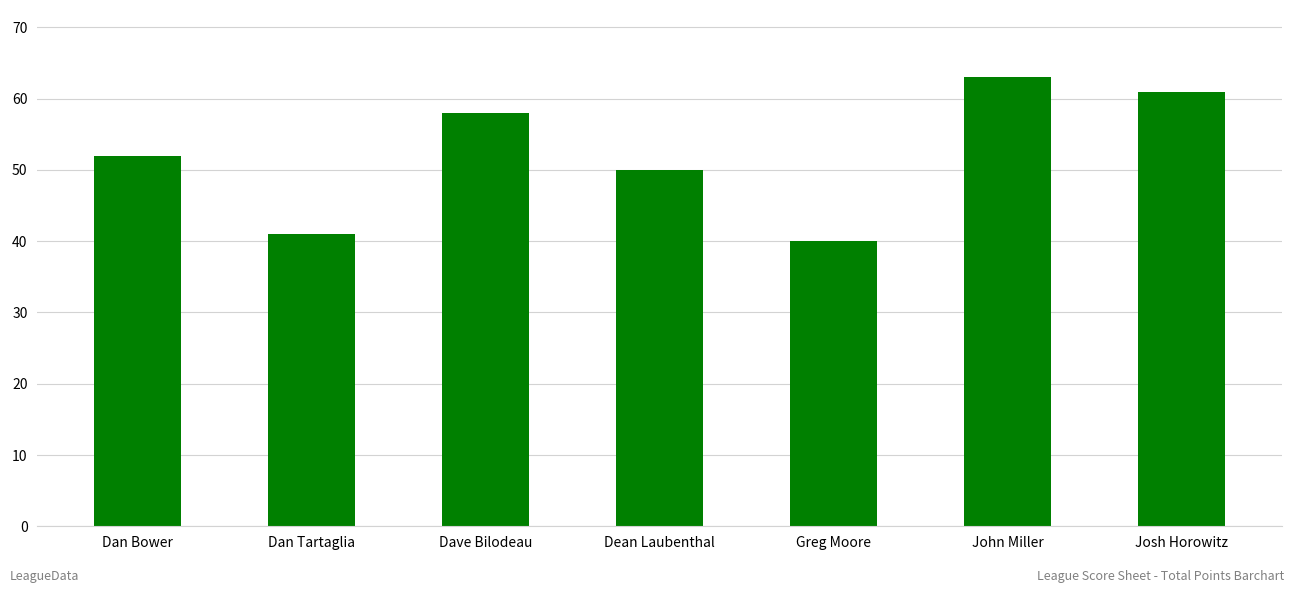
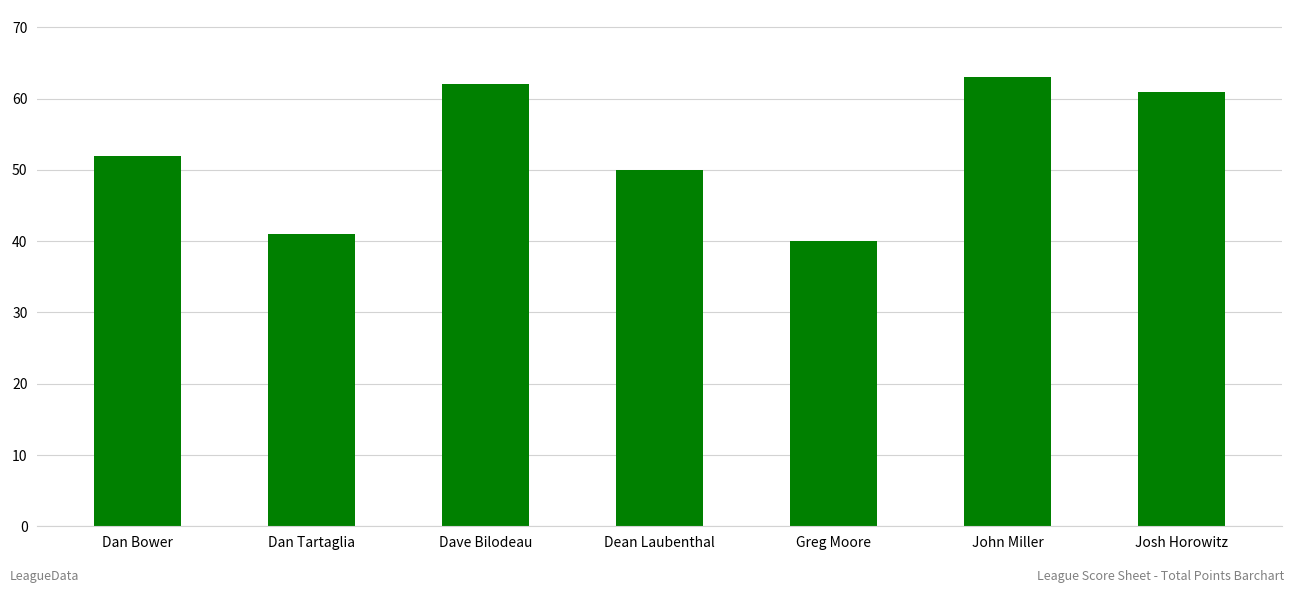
  {
    "Dan Bower": 52,
    "Dan Tartaglia": 41,
-   "Dave Bilodeau": 58,
+   "Dave Bilodeau": 62,
    "Dean Laubenthal": 50,
    "Greg Moore": 40,
    "John Miller": 63,
    "Josh Horowitz": 61
  }
